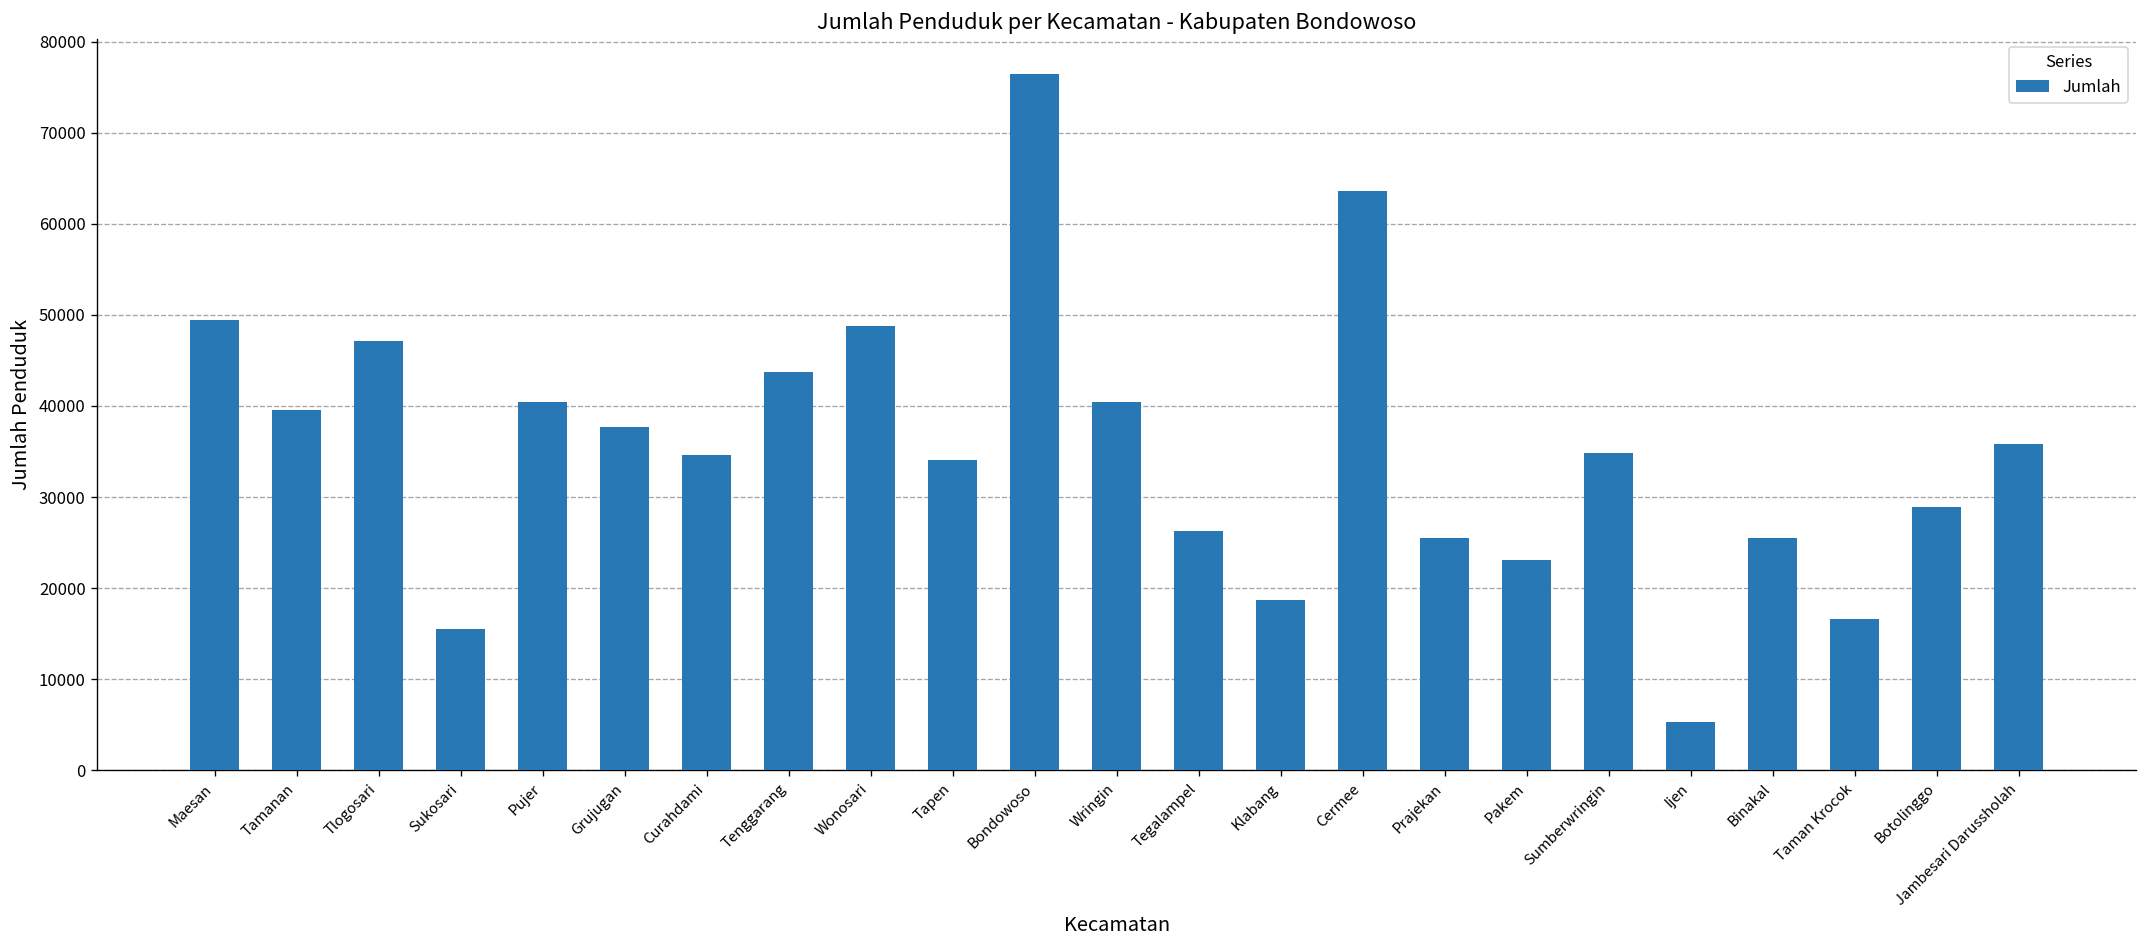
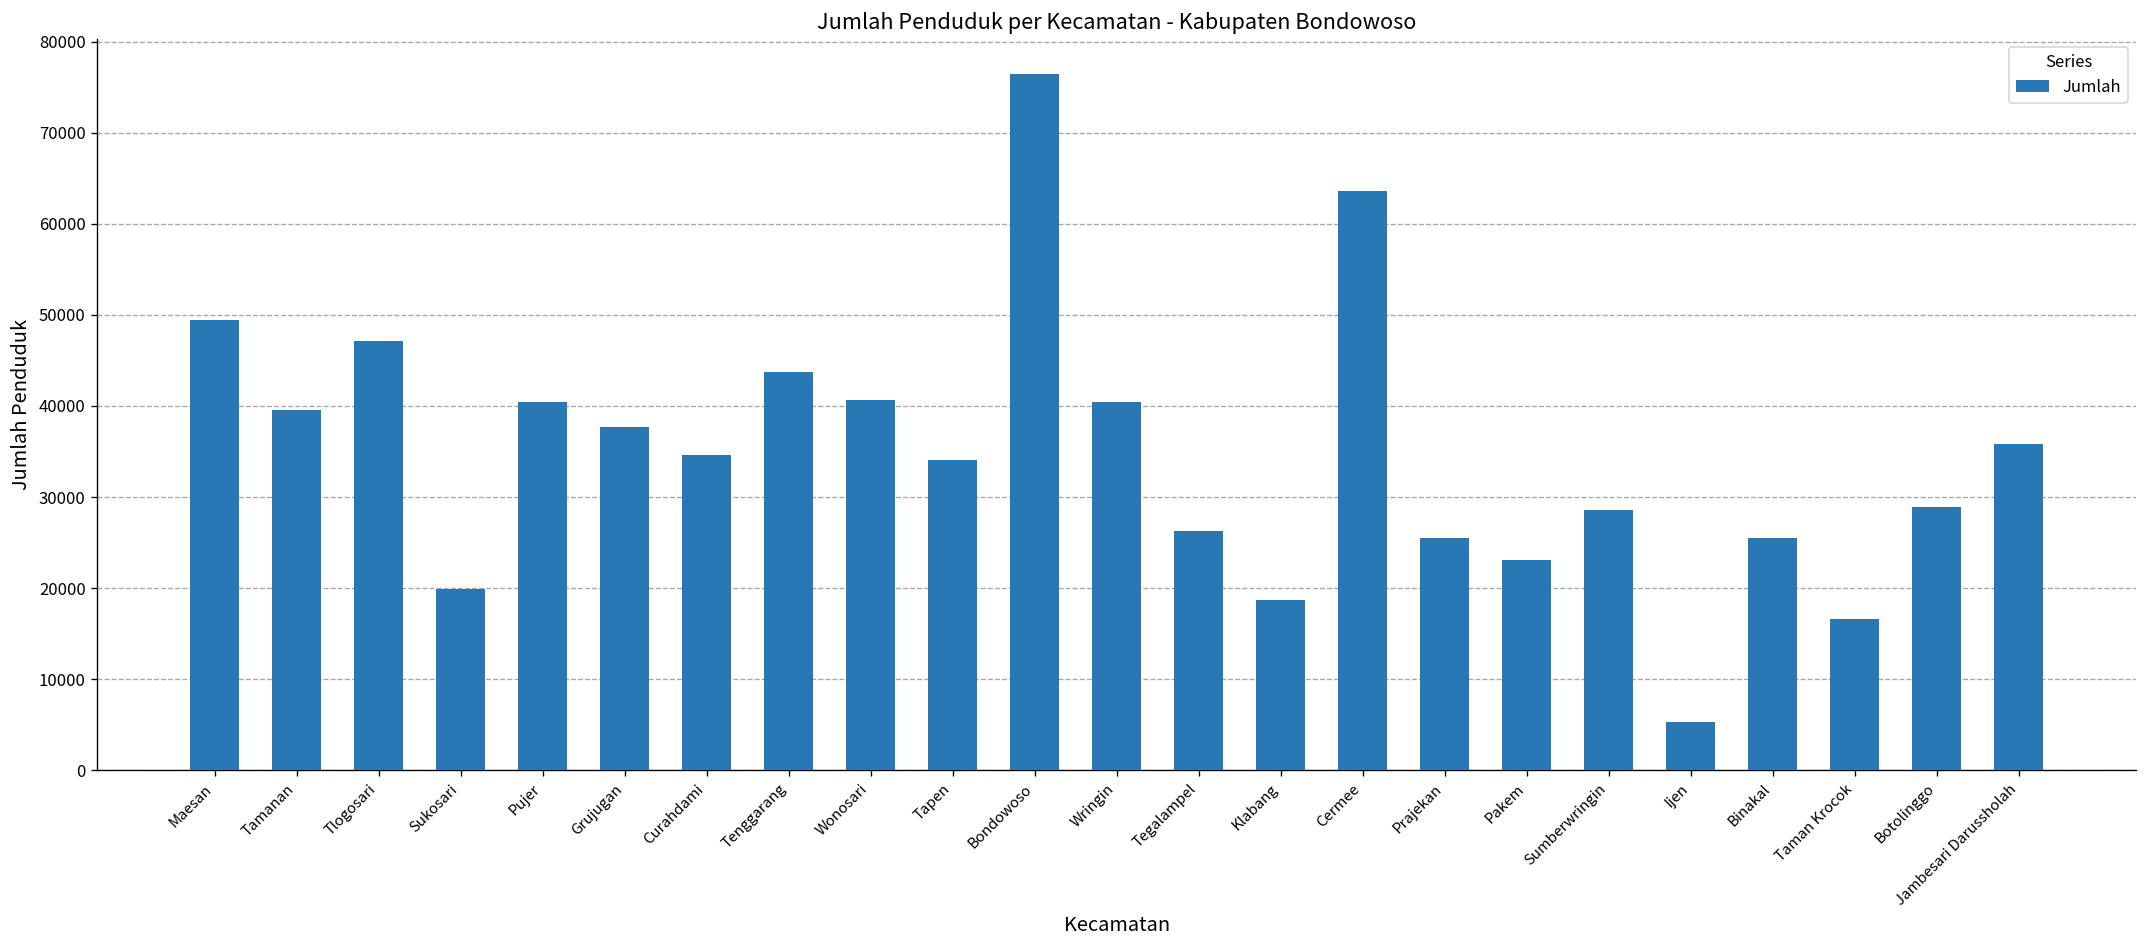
  {
    "Maesan": 49000,
    "Tamanan": 40000,
    "Tlogosari": 47000,
-   "Sukosari": 16000,
+   "Sukosari": 20000,
    "Pujer": 40000,
    "Grujugan": 38000,
    "Curahdami": 35000,
    "Tenggarang": 44000,
-   "Wonosari": 49000,
+   "Wonosari": 41000,
    "Tapen": 34000,
    "Bondowoso": 76000,
    "Wringin": 40000,
    "Tegalampel": 26000,
    "Klabang": 19000,
    "Cermee": 64000,
    "Prajekan": 26000,
    "Pakem": 23000,
-   "Sumberwringin": 35000,
+   "Sumberwringin": 29000,
    "Ijen": 5000,
    "Binakal": 26000,
    "Taman Krocok": 17000,
    "Botolinggo": 29000,
    "Jambesari Darussholah": 36000
  }
